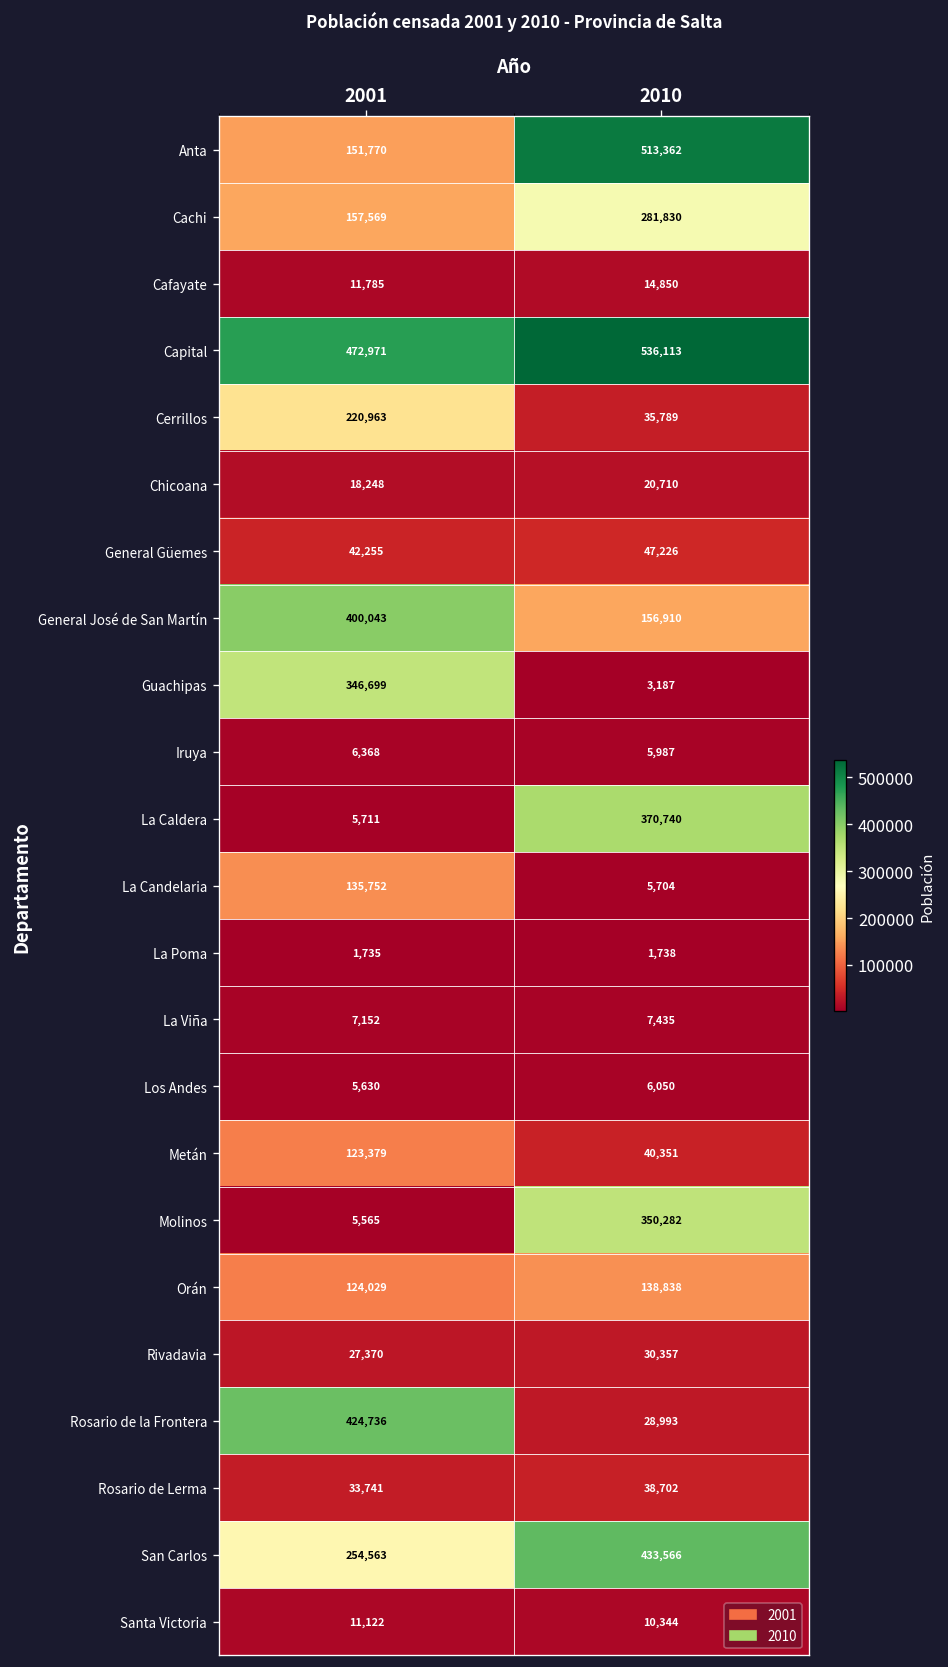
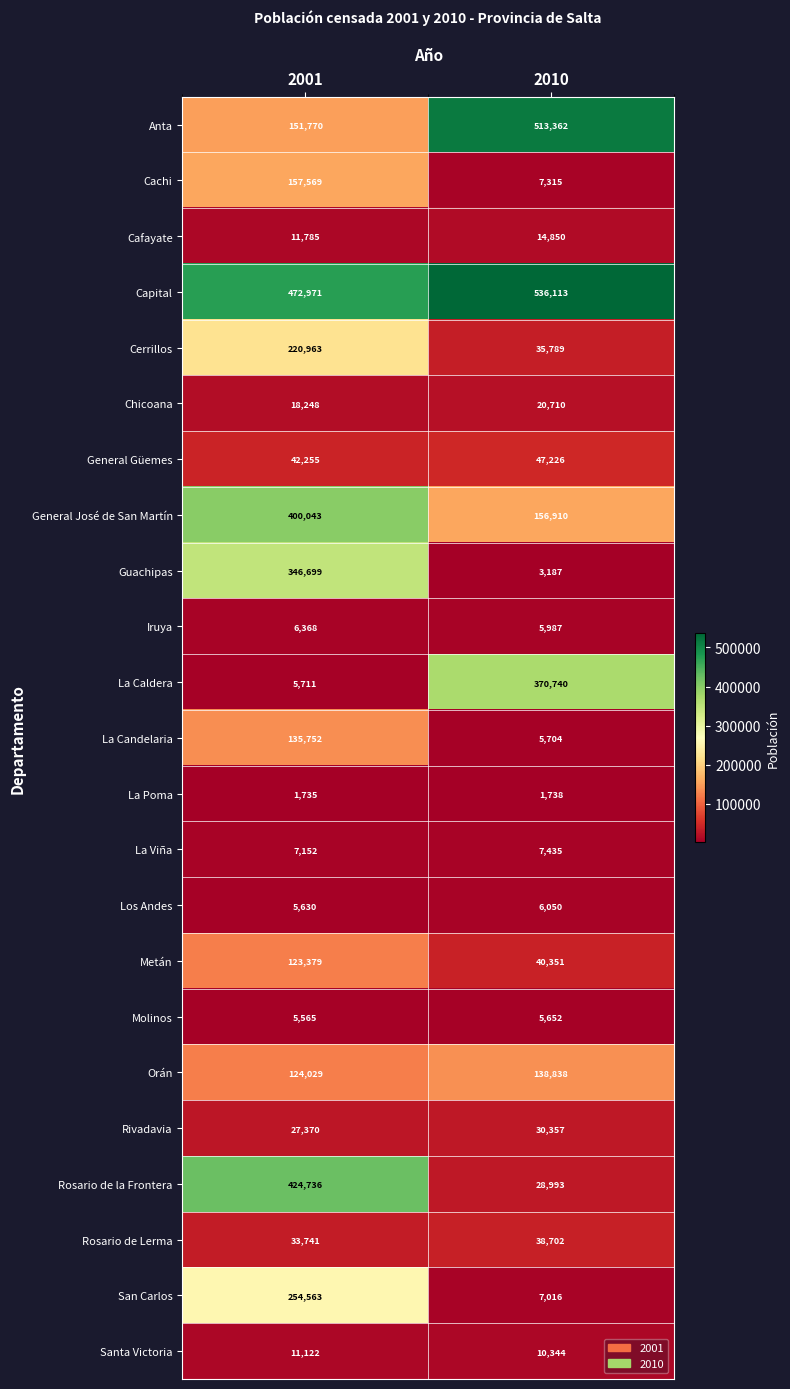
  {
    "Anta": {
      "2001": "151,770",
      "2010": "513,362"
    },
    "Cachi": {
      "2001": "157,569",
-     "2010": "281,830"
+     "2010": "7,315"
    },
    "Cafayate": {
      "2001": "11,785",
      "2010": "14,850"
    },
    "Capital": {
      "2001": "472,971",
      "2010": "536,113"
    },
    "Cerrillos": {
      "2001": "220,963",
      "2010": "35,789"
    },
    "Chicoana": {
      "2001": "18,248",
      "2010": "20,710"
    },
    "General Güemes": {
      "2001": "42,255",
      "2010": "47,226"
    },
    "General José de San Martín": {
      "2001": "400,043",
      "2010": "156,910"
    },
    "Guachipas": {
      "2001": "346,699",
      "2010": "3,187"
    },
    "Iruya": {
      "2001": "6,368",
      "2010": "5,987"
    },
    "La Caldera": {
      "2001": "5,711",
      "2010": "370,740"
    },
    "La Candelaria": {
      "2001": "135,752",
      "2010": "5,704"
    },
    "La Poma": {
      "2001": "1,735",
      "2010": "1,738"
    },
    "La Viña": {
      "2001": "7,152",
      "2010": "7,435"
    },
    "Los Andes": {
      "2001": "5,630",
      "2010": "6,050"
    },
    "Metán": {
      "2001": "123,379",
      "2010": "40,351"
    },
    "Molinos": {
      "2001": "5,565",
-     "2010": "350,282"
+     "2010": "5,652"
    },
    "Orán": {
      "2001": "124,029",
      "2010": "138,838"
    },
    "Rivadavia": {
      "2001": "27,370",
      "2010": "30,357"
    },
    "Rosario de la Frontera": {
      "2001": "424,736",
      "2010": "28,993"
    },
    "Rosario de Lerma": {
      "2001": "33,741",
      "2010": "38,702"
    },
    "San Carlos": {
      "2001": "254,563",
-     "2010": "433,566"
+     "2010": "7,016"
    },
    "Santa Victoria": {
      "2001": "11,122",
      "2010": "10,344"
    }
  }
